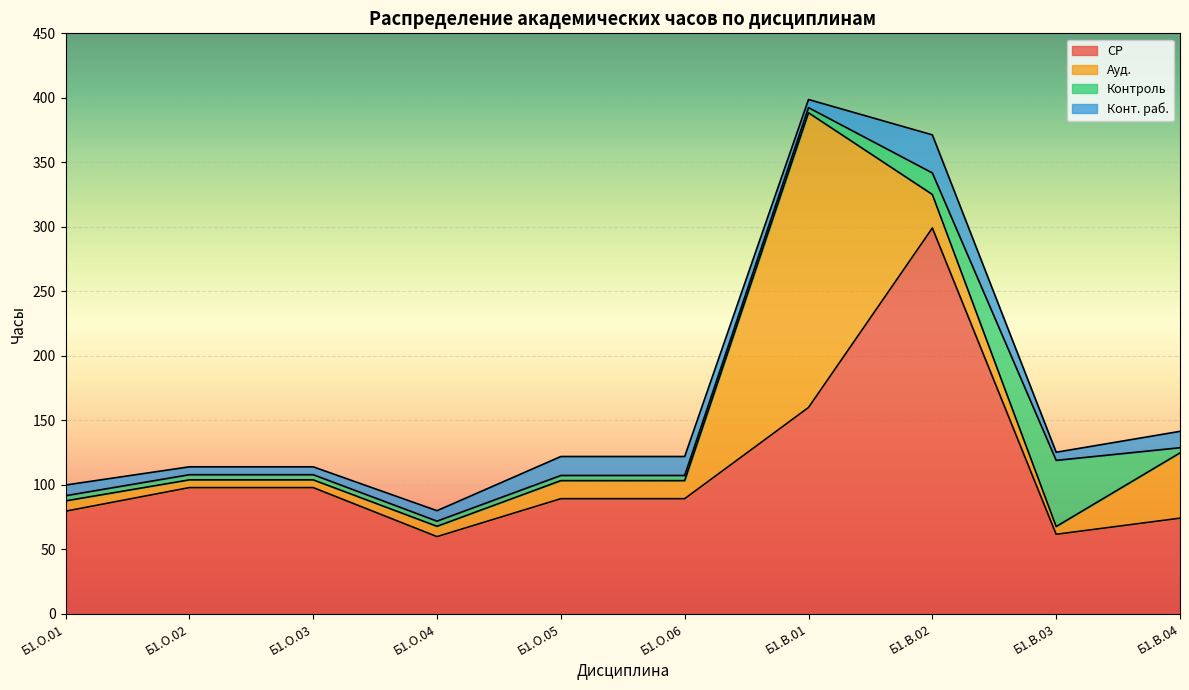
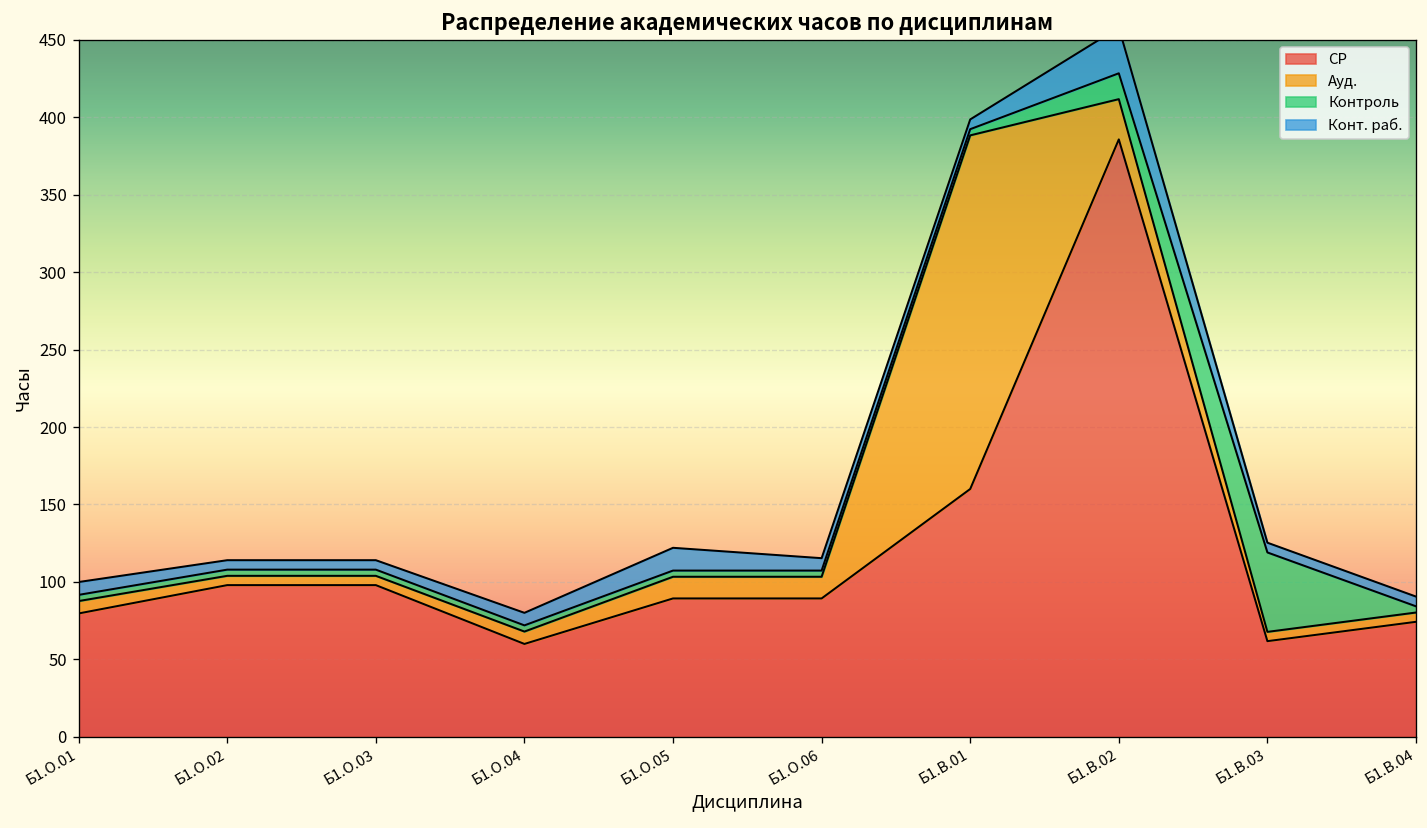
  {
    "СР": {
      "Б1.О.01": 80,
      "Б1.О.02": 98,
      "Б1.О.03": 98,
      "Б1.О.04": 60,
      "Б1.О.05": 89,
      "Б1.О.06": 89,
      "Б1.В.01": 160,
-     "Б1.В.02": 299,
+     "Б1.В.02": 386,
      "Б1.В.03": 62,
      "Б1.В.04": 74
    },
    "Ауд.": {
      "Б1.О.01": 8,
      "Б1.О.02": 6,
      "Б1.О.03": 6,
      "Б1.О.04": 8,
      "Б1.О.05": 14,
      "Б1.О.06": 14,
      "Б1.В.01": 228,
      "Б1.В.02": 26,
      "Б1.В.03": 6,
-     "Б1.В.04": 51
+     "Б1.В.04": 6
    },
    "Контроль": {
      "Б1.О.01": 4,
      "Б1.О.02": 4,
      "Б1.О.03": 4,
      "Б1.О.04": 4,
      "Б1.О.05": 4,
      "Б1.О.06": 4,
      "Б1.В.01": 4,
      "Б1.В.02": 17,
      "Б1.В.03": 51,
      "Б1.В.04": 4
    },
    "Конт. раб.": {
      "Б1.О.01": 8,
      "Б1.О.02": 6,
      "Б1.О.03": 6,
      "Б1.О.04": 8,
      "Б1.О.05": 15,
-     "Б1.О.06": 15,
+     "Б1.О.06": 8,
      "Б1.В.01": 6,
      "Б1.В.03": 6,
-     "Б1.В.04": 13
+     "Б1.В.04": 6
    }
  }
